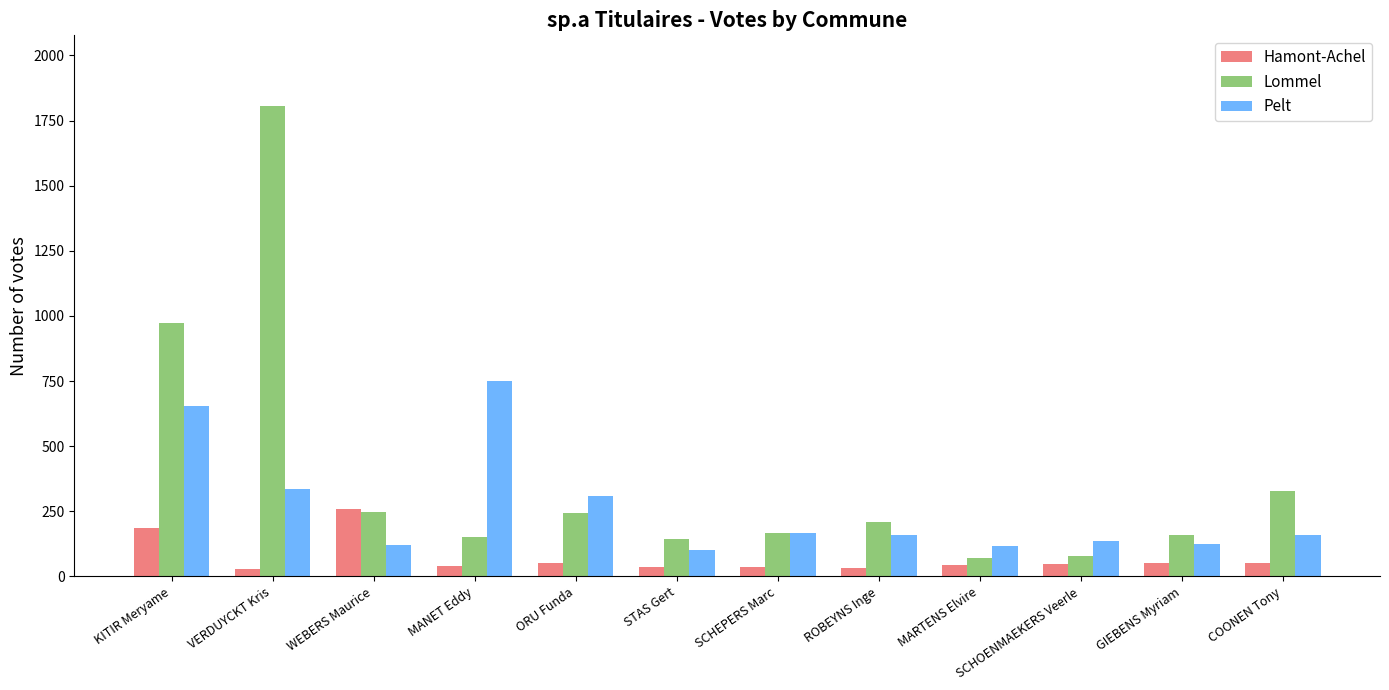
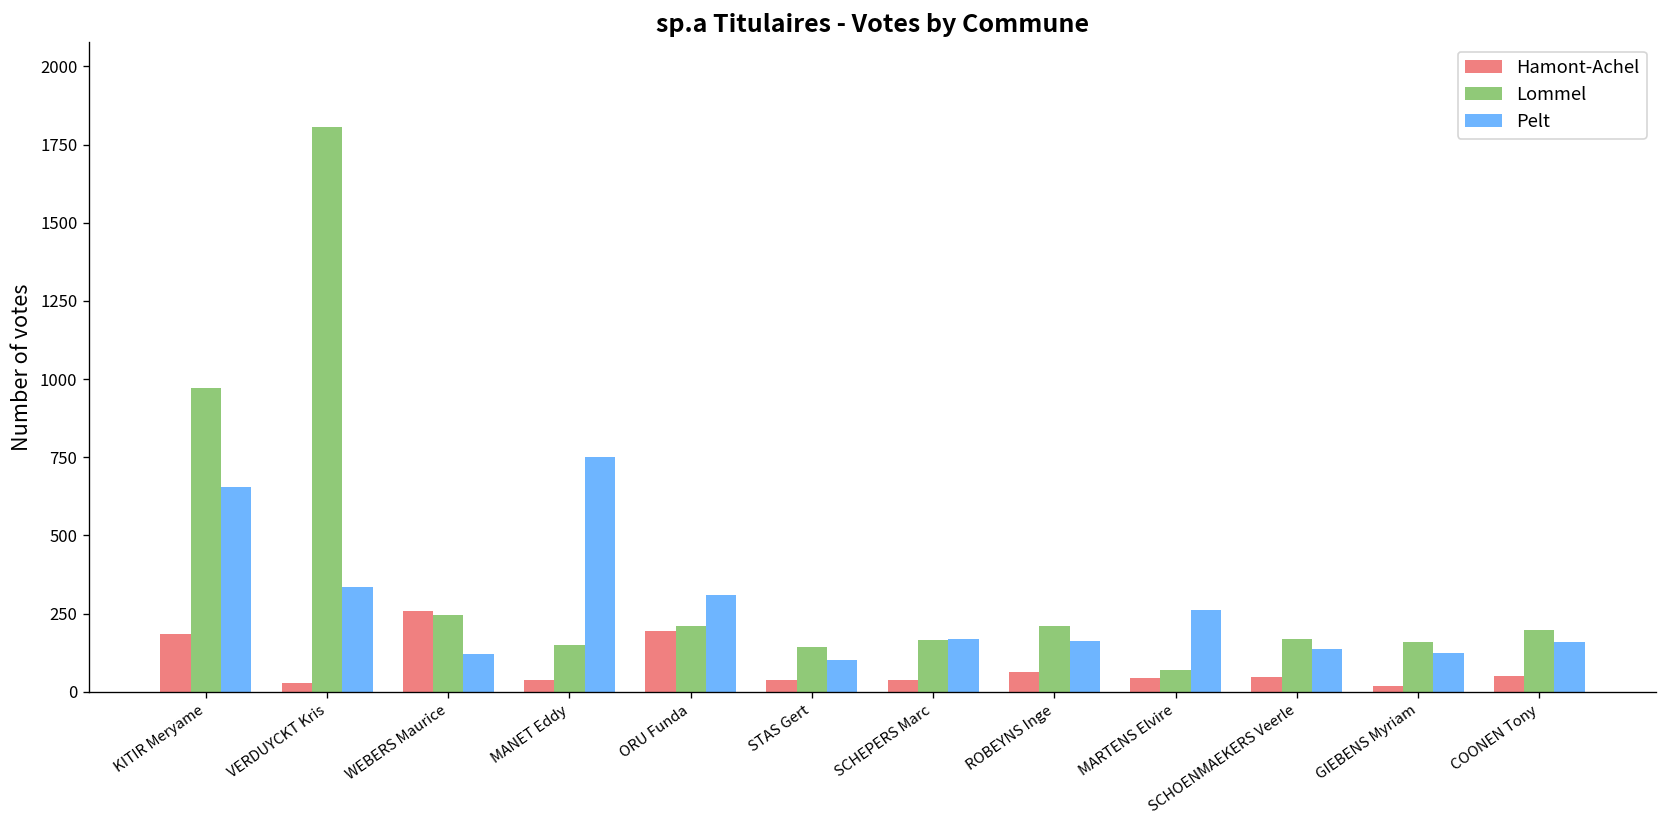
  {
    "Hamont-Achel": {
      "KITIR Meryame": 190,
      "VERDUYCKT Kris": 30,
      "WEBERS Maurice": 260,
      "MANET Eddy": 40,
-     "ORU Funda": 50,
+     "ORU Funda": 200,
      "STAS Gert": 40,
      "SCHEPERS Marc": 40,
-     "ROBEYNS Inge": 30,
+     "ROBEYNS Inge": 60,
      "MARTENS Elvire": 50,
      "SCHOENMAEKERS Veerle": 50,
-     "GIEBENS Myriam": 50,
+     "GIEBENS Myriam": 20,
      "COONEN Tony": 50
    },
    "Lommel": {
      "KITIR Meryame": 970,
      "VERDUYCKT Kris": 1810,
      "WEBERS Maurice": 250,
      "MANET Eddy": 150,
-     "ORU Funda": 240,
+     "ORU Funda": 210,
      "STAS Gert": 140,
      "SCHEPERS Marc": 170,
      "ROBEYNS Inge": 210,
      "MARTENS Elvire": 70,
-     "SCHOENMAEKERS Veerle": 80,
+     "SCHOENMAEKERS Veerle": 170,
      "GIEBENS Myriam": 160,
-     "COONEN Tony": 330
+     "COONEN Tony": 200
    },
    "Pelt": {
      "KITIR Meryame": 650,
      "VERDUYCKT Kris": 330,
      "WEBERS Maurice": 120,
      "MANET Eddy": 750,
      "ORU Funda": 310,
      "STAS Gert": 100,
      "SCHEPERS Marc": 170,
      "ROBEYNS Inge": 160,
-     "MARTENS Elvire": 120,
+     "MARTENS Elvire": 260,
      "SCHOENMAEKERS Veerle": 140,
      "GIEBENS Myriam": 130,
      "COONEN Tony": 160
    }
  }
